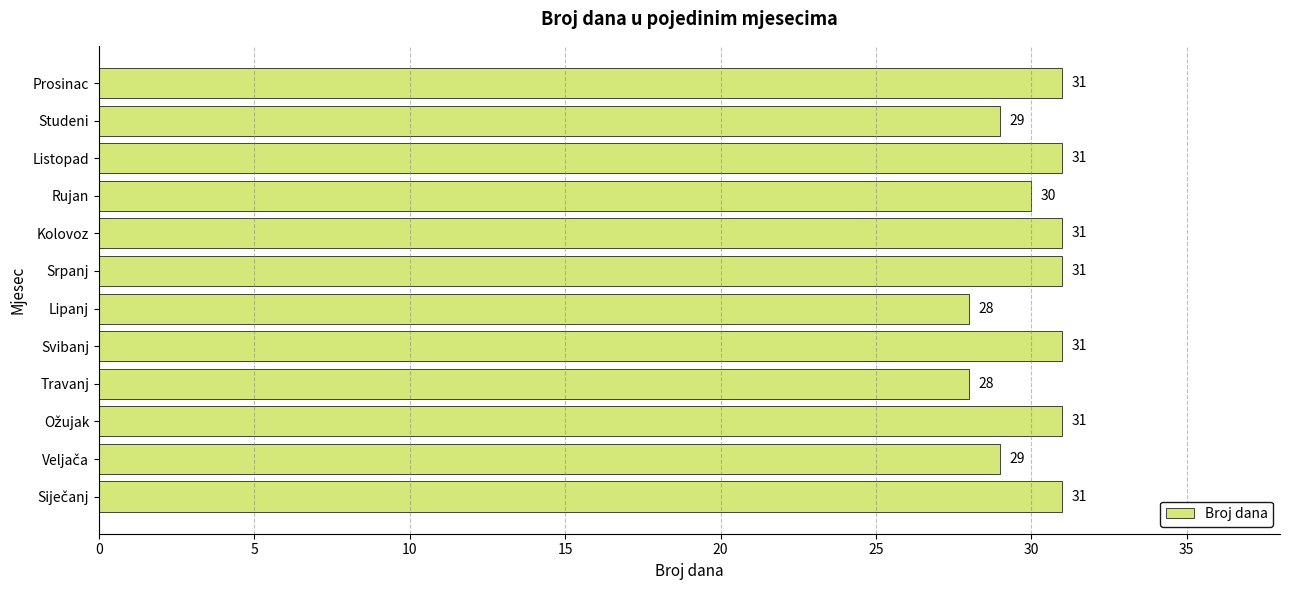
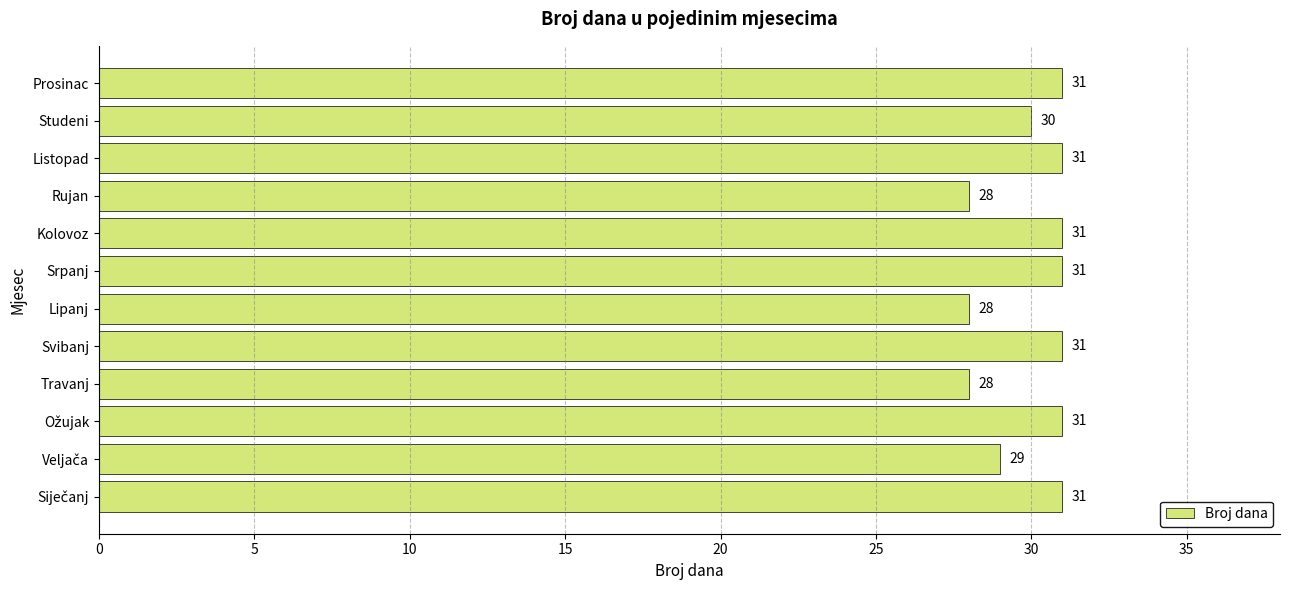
  {
    "Prosinac": 31,
-   "Studeni": 29,
+   "Studeni": 30,
    "Listopad": 31,
-   "Rujan": 30,
+   "Rujan": 28,
    "Kolovoz": 31,
    "Srpanj": 31,
    "Lipanj": 28,
    "Svibanj": 31,
    "Travanj": 28,
    "Ožujak": 31,
    "Veljača": 29,
    "Siječanj": 31
  }
